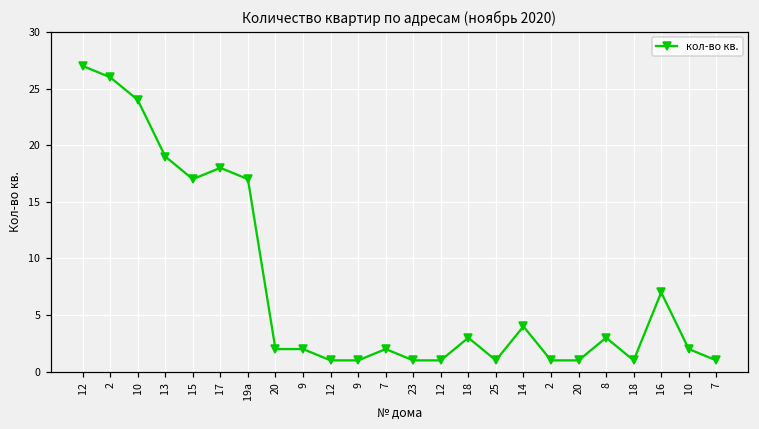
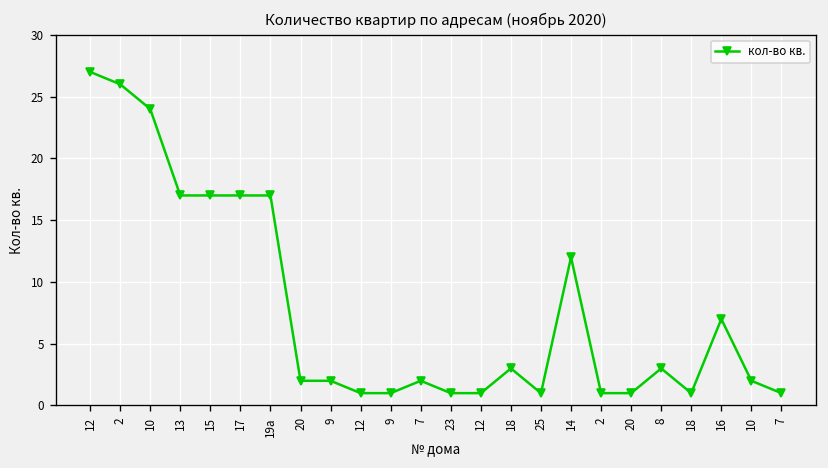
  {
-   "13": 19,
+   "13": 17,
    "15": 17,
-   "17": 18,
+   "17": 17,
    "19а": 17,
    "23": 1,
    "25": 1,
-   "14": 4,
+   "14": 12,
    "8": 3,
    "16": 7
  }
